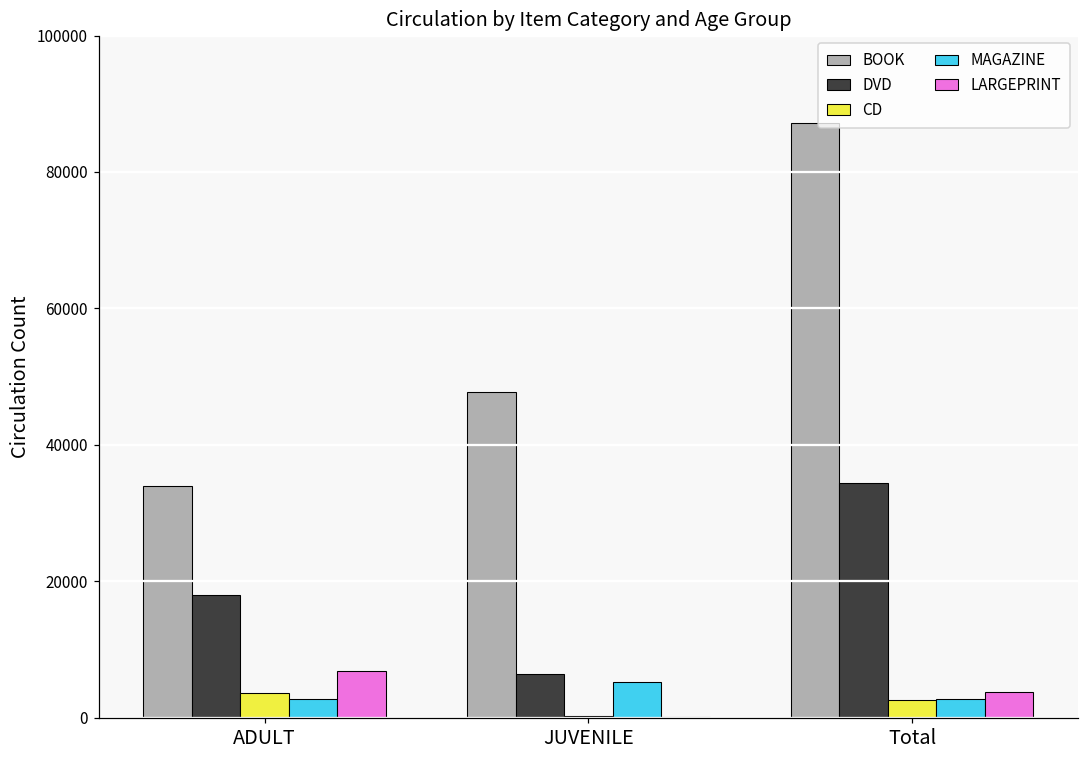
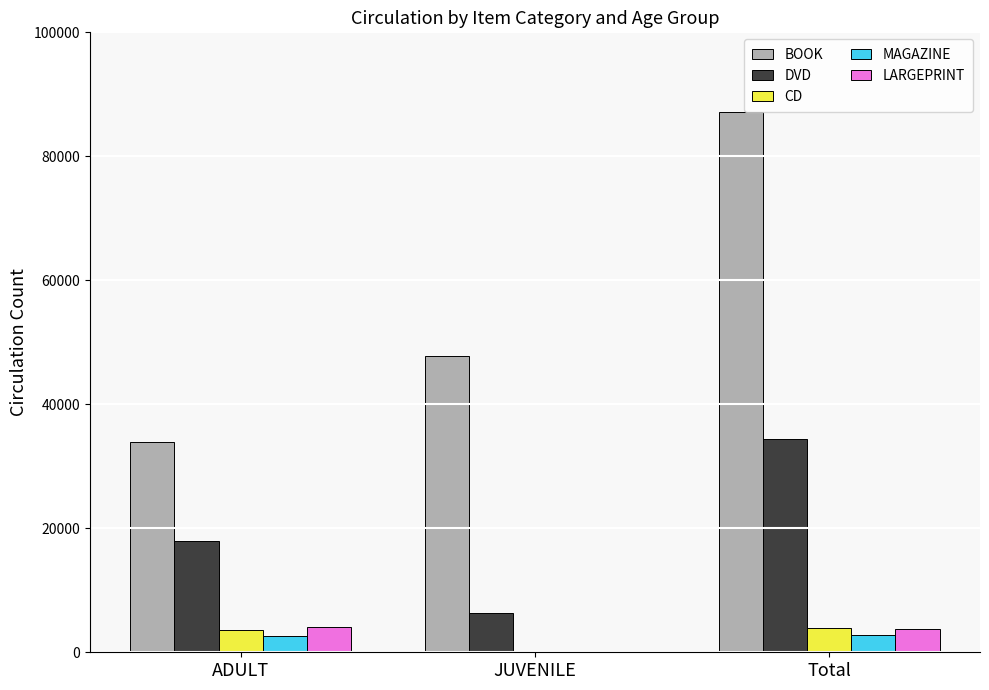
  {
    "BOOK": {
      "ADULT": 34000,
      "JUVENILE": 48000,
      "Total": 87000
    },
    "DVD": {
      "ADULT": 18000,
      "JUVENILE": 6000,
      "Total": 34000
    },
    "CD": {
      "ADULT": 4000,
-     "Total": 3000
+     "Total": 4000
    },
    "MAGAZINE": {
      "ADULT": 3000,
-     "JUVENILE": 5000,
+     "JUVENILE": 0,
      "Total": 3000
    },
    "LARGEPRINT": {
-     "ADULT": 7000,
+     "ADULT": 4000,
      "Total": 4000
    }
  }
